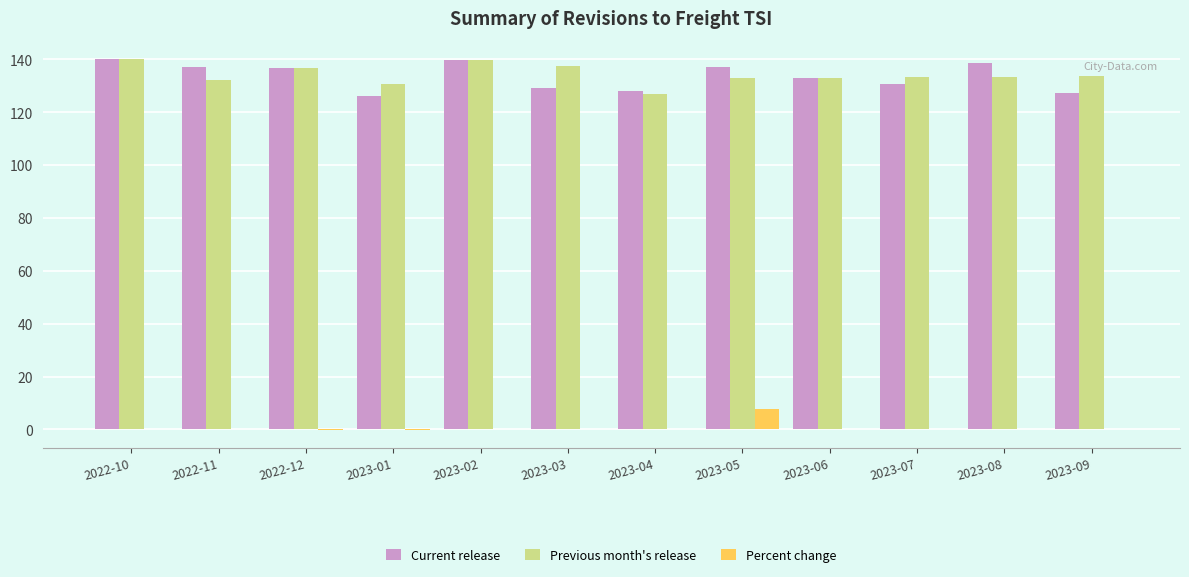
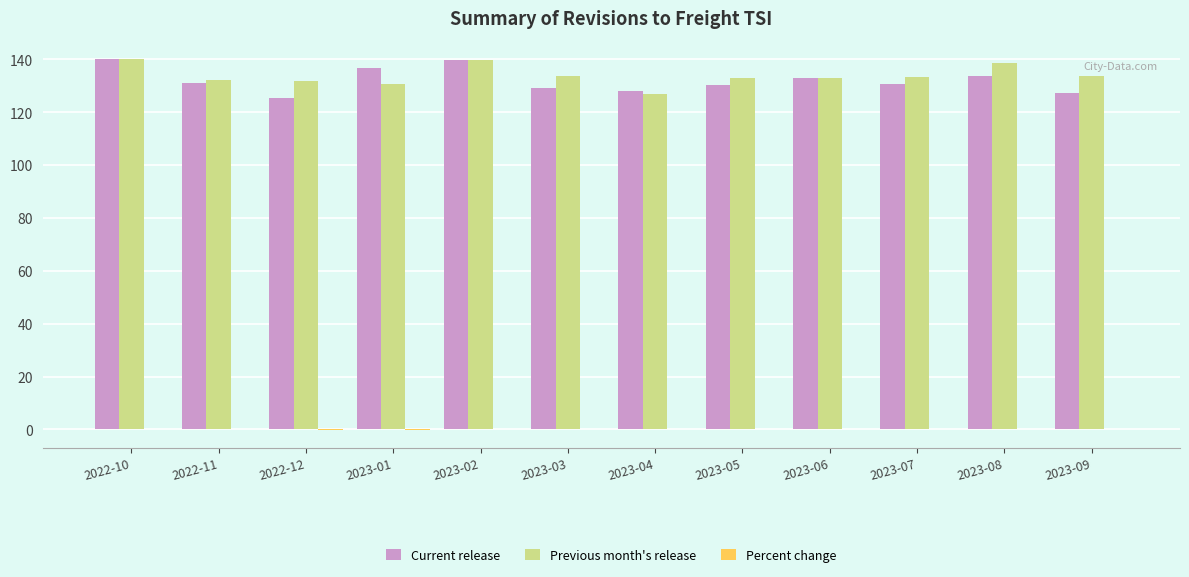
  {
    "Current release": {
      "2022-10": 140,
-     "2022-11": 137,
-     "2022-12": 137,
-     "2023-01": 126,
+     "2022-11": 131,
+     "2022-12": 126,
+     "2023-01": 137,
      "2023-02": 140,
      "2023-03": 129,
      "2023-04": 128,
-     "2023-05": 137,
+     "2023-05": 130,
      "2023-06": 133,
      "2023-07": 131,
-     "2023-08": 139,
+     "2023-08": 134,
      "2023-09": 127
    },
    "Previous month's release": {
      "2022-10": 140,
      "2022-11": 132,
-     "2022-12": 137,
+     "2022-12": 132,
      "2023-01": 131,
      "2023-02": 140,
-     "2023-03": 137,
+     "2023-03": 134,
      "2023-04": 127,
      "2023-05": 133,
      "2023-06": 133,
      "2023-07": 133,
-     "2023-08": 133,
+     "2023-08": 139,
      "2023-09": 134
    },
    "Percent change": {
      "2022-10": 0,
      "2022-11": 0,
      "2023-02": 0,
      "2023-03": 0,
      "2023-04": 0,
-     "2023-05": 8,
+     "2023-05": 0,
      "2023-06": 0,
      "2023-07": 0,
      "2023-08": 0,
      "2023-09": 0
    }
  }
